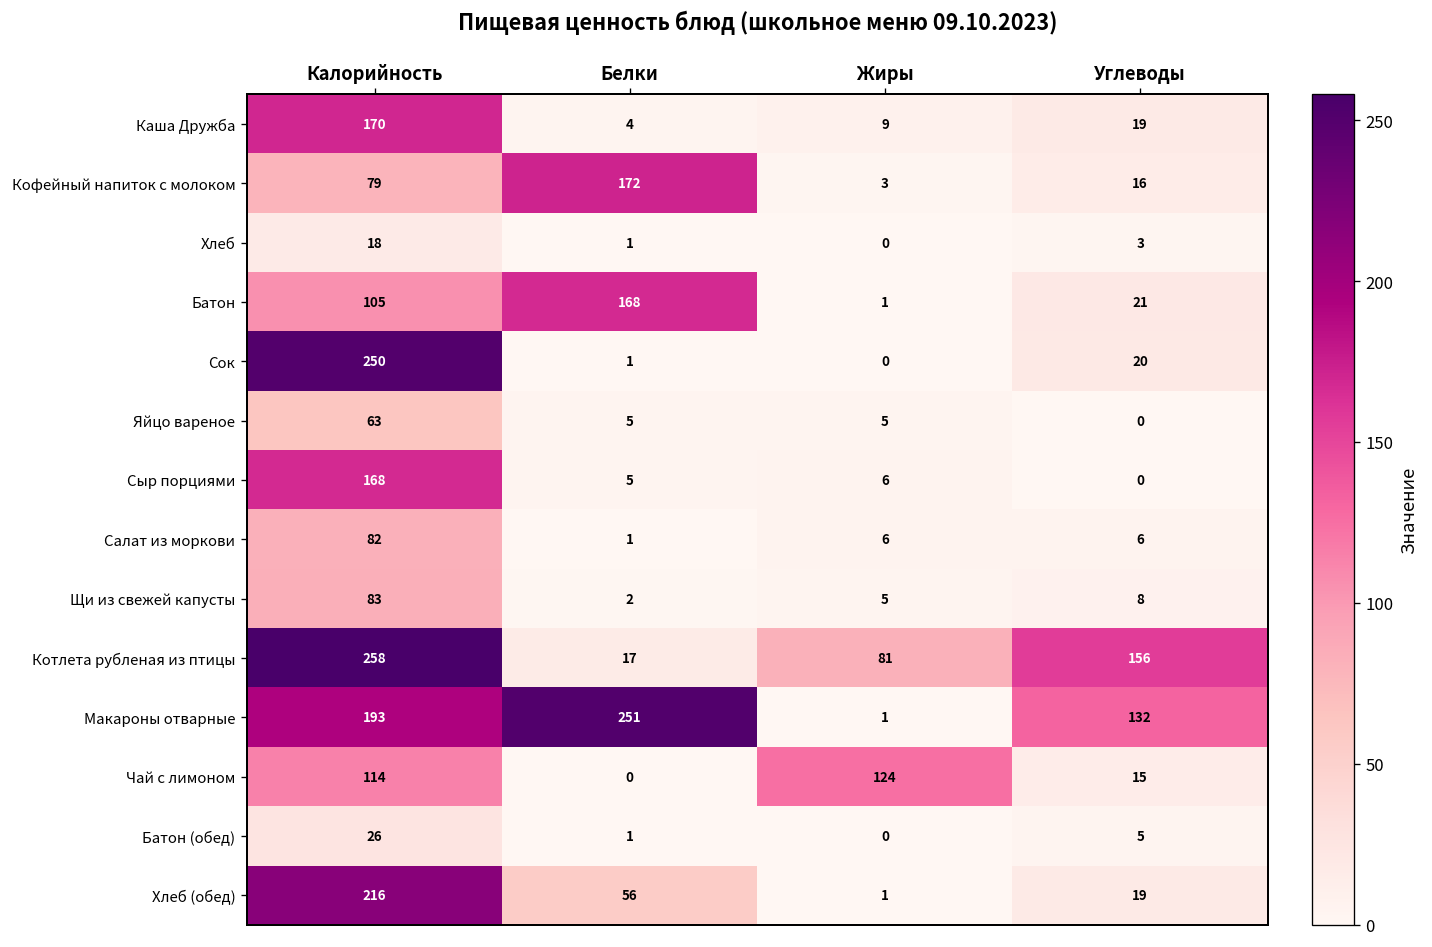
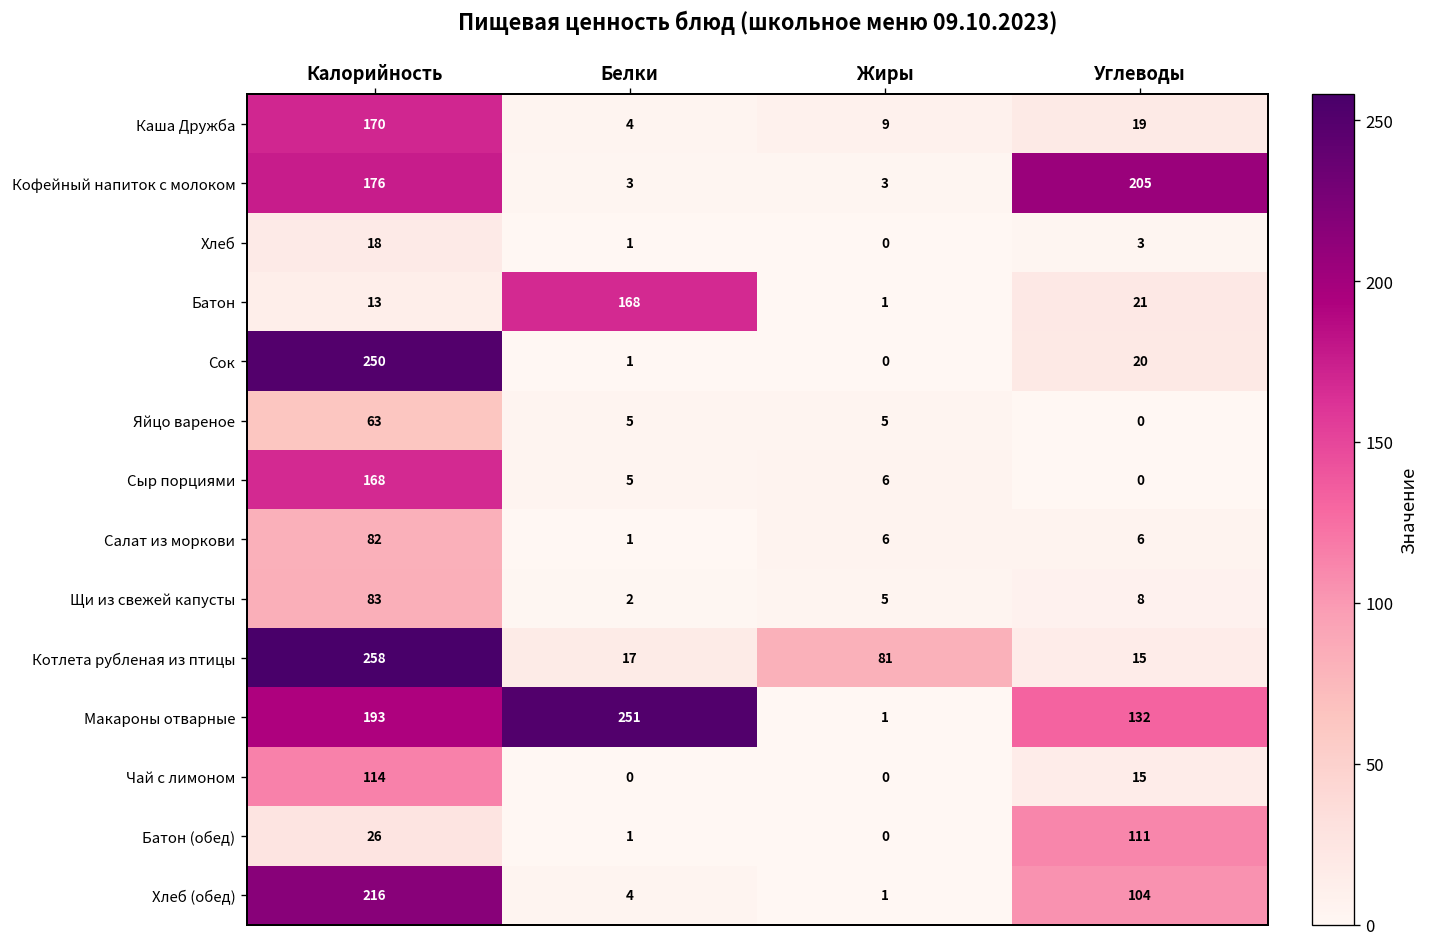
  {
    "Каша Дружба": {
      "Калорийность": 170,
      "Белки": 4,
      "Жиры": 9,
      "Углеводы": 19
    },
    "Кофейный напиток с молоком": {
-     "Калорийность": 79,
-     "Белки": 172,
+     "Калорийность": 176,
+     "Белки": 3,
      "Жиры": 3,
-     "Углеводы": 16
+     "Углеводы": 205
    },
    "Хлеб": {
      "Калорийность": 18,
      "Белки": 1,
      "Жиры": 0,
      "Углеводы": 3
    },
    "Батон": {
-     "Калорийность": 105,
+     "Калорийность": 13,
      "Белки": 168,
      "Жиры": 1,
      "Углеводы": 21
    },
    "Сок": {
      "Калорийность": 250,
      "Белки": 1,
      "Жиры": 0,
      "Углеводы": 20
    },
    "Яйцо вареное": {
      "Калорийность": 63,
      "Белки": 5,
      "Жиры": 5,
      "Углеводы": 0
    },
    "Сыр порциями": {
      "Калорийность": 168,
      "Белки": 5,
      "Жиры": 6,
      "Углеводы": 0
    },
    "Салат из моркови": {
      "Калорийность": 82,
      "Белки": 1,
      "Жиры": 6,
      "Углеводы": 6
    },
    "Щи из свежей капусты": {
      "Калорийность": 83,
      "Белки": 2,
      "Жиры": 5,
      "Углеводы": 8
    },
    "Котлета рубленая из птицы": {
      "Калорийность": 258,
      "Белки": 17,
      "Жиры": 81,
-     "Углеводы": 156
+     "Углеводы": 15
    },
    "Макароны отварные": {
      "Калорийность": 193,
      "Белки": 251,
      "Жиры": 1,
      "Углеводы": 132
    },
    "Чай с лимоном": {
      "Калорийность": 114,
      "Белки": 0,
-     "Жиры": 124,
+     "Жиры": 0,
      "Углеводы": 15
    },
    "Батон (обед)": {
      "Калорийность": 26,
      "Белки": 1,
      "Жиры": 0,
-     "Углеводы": 5
+     "Углеводы": 111
    },
    "Хлеб (обед)": {
      "Калорийность": 216,
-     "Белки": 56,
+     "Белки": 4,
      "Жиры": 1,
-     "Углеводы": 19
+     "Углеводы": 104
    }
  }
